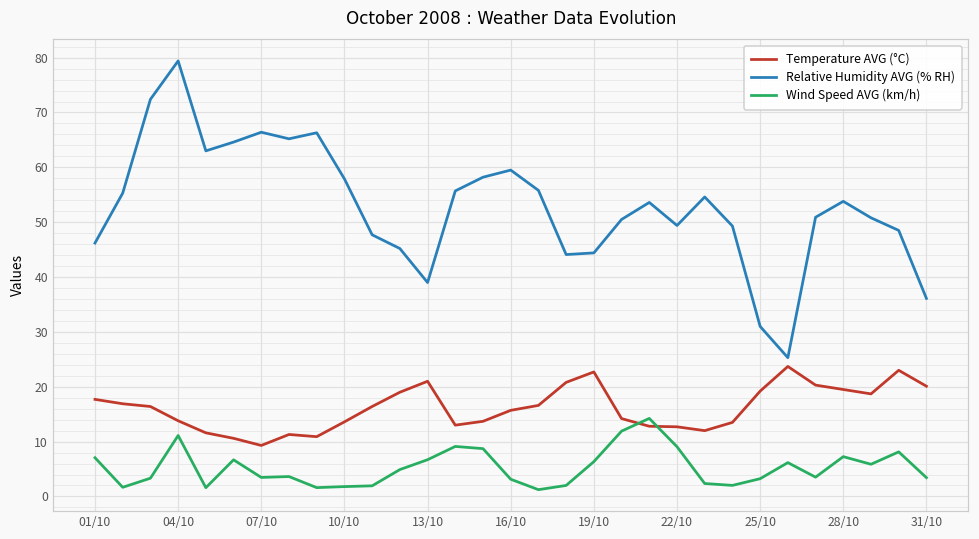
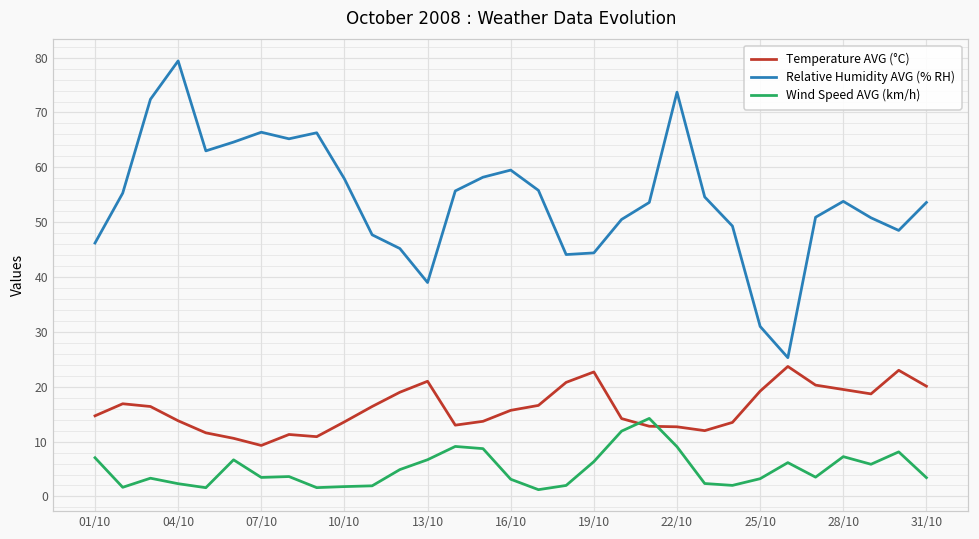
  {
    "Temperature AVG (°C)": {
-     "01/10": 18,
+     "01/10": 15,
      "04/10": 14,
      "07/10": 9,
      "10/10": 14,
      "13/10": 21,
      "16/10": 16,
      "19/10": 23,
      "22/10": 13,
      "25/10": 19,
      "28/10": 20,
      "31/10": 20
    },
    "Relative Humidity AVG (% RH)": {
      "01/10": 46,
      "04/10": 79,
      "07/10": 66,
      "10/10": 58,
      "13/10": 39,
      "16/10": 60,
      "19/10": 44,
-     "22/10": 49,
+     "22/10": 74,
      "25/10": 31,
      "28/10": 54,
-     "31/10": 36
+     "31/10": 54
    },
    "Wind Speed AVG (km/h)": {
      "01/10": 7,
-     "04/10": 11,
+     "04/10": 2,
      "07/10": 3,
      "10/10": 2,
      "13/10": 7,
      "16/10": 3,
      "19/10": 6,
      "22/10": 9,
      "25/10": 3,
      "28/10": 7,
      "31/10": 3
    }
  }
